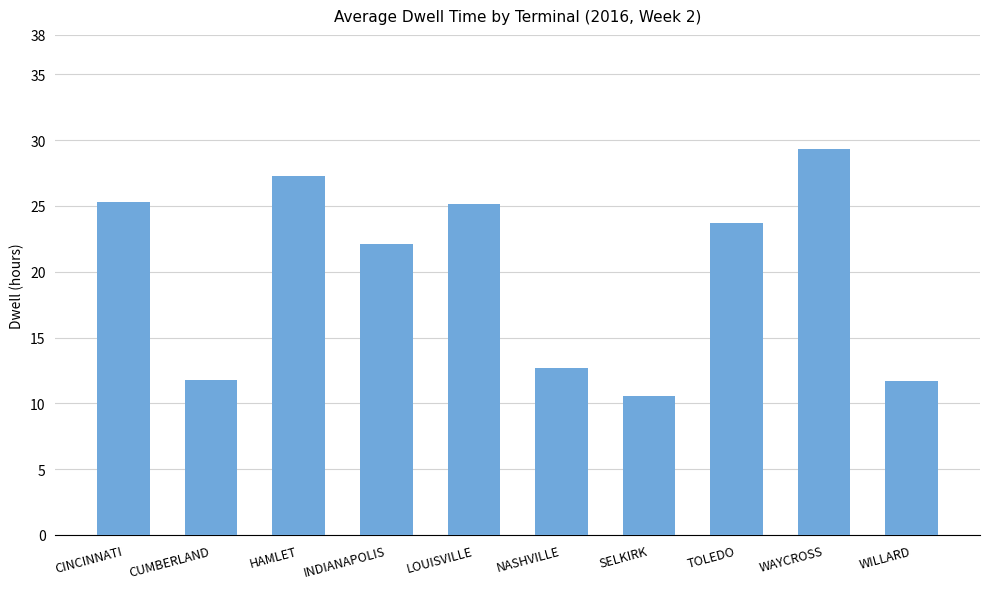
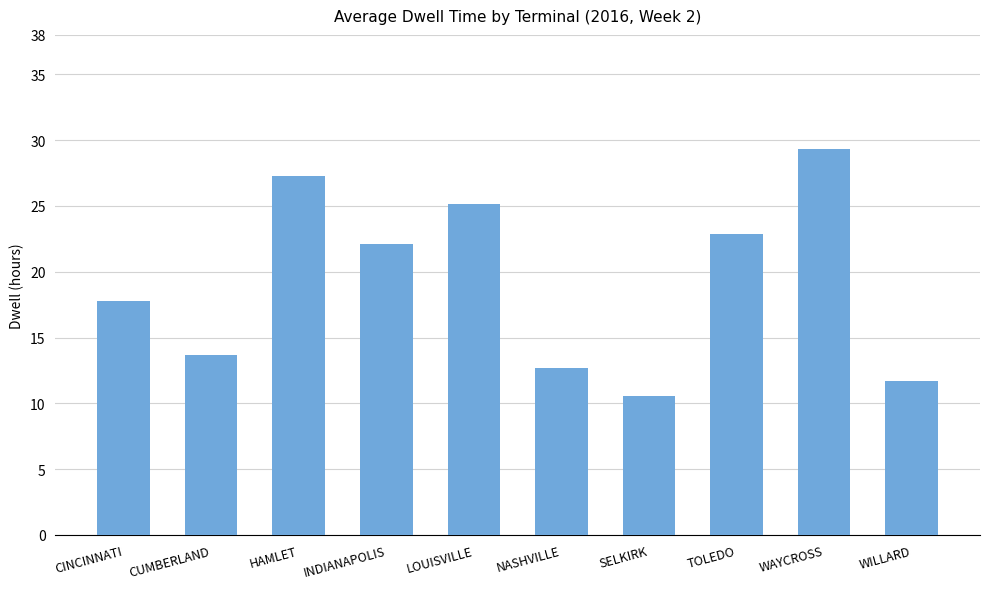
  {
-   "CINCINNATI": 25.3,
-   "CUMBERLAND": 11.8,
+   "CINCINNATI": 17.8,
+   "CUMBERLAND": 13.7,
    "HAMLET": 27.2,
    "INDIANAPOLIS": 22.1,
    "LOUISVILLE": 25.2,
    "NASHVILLE": 12.7,
    "SELKIRK": 10.6,
-   "TOLEDO": 23.7,
+   "TOLEDO": 22.9,
    "WAYCROSS": 29.4,
    "WILLARD": 11.7
  }
